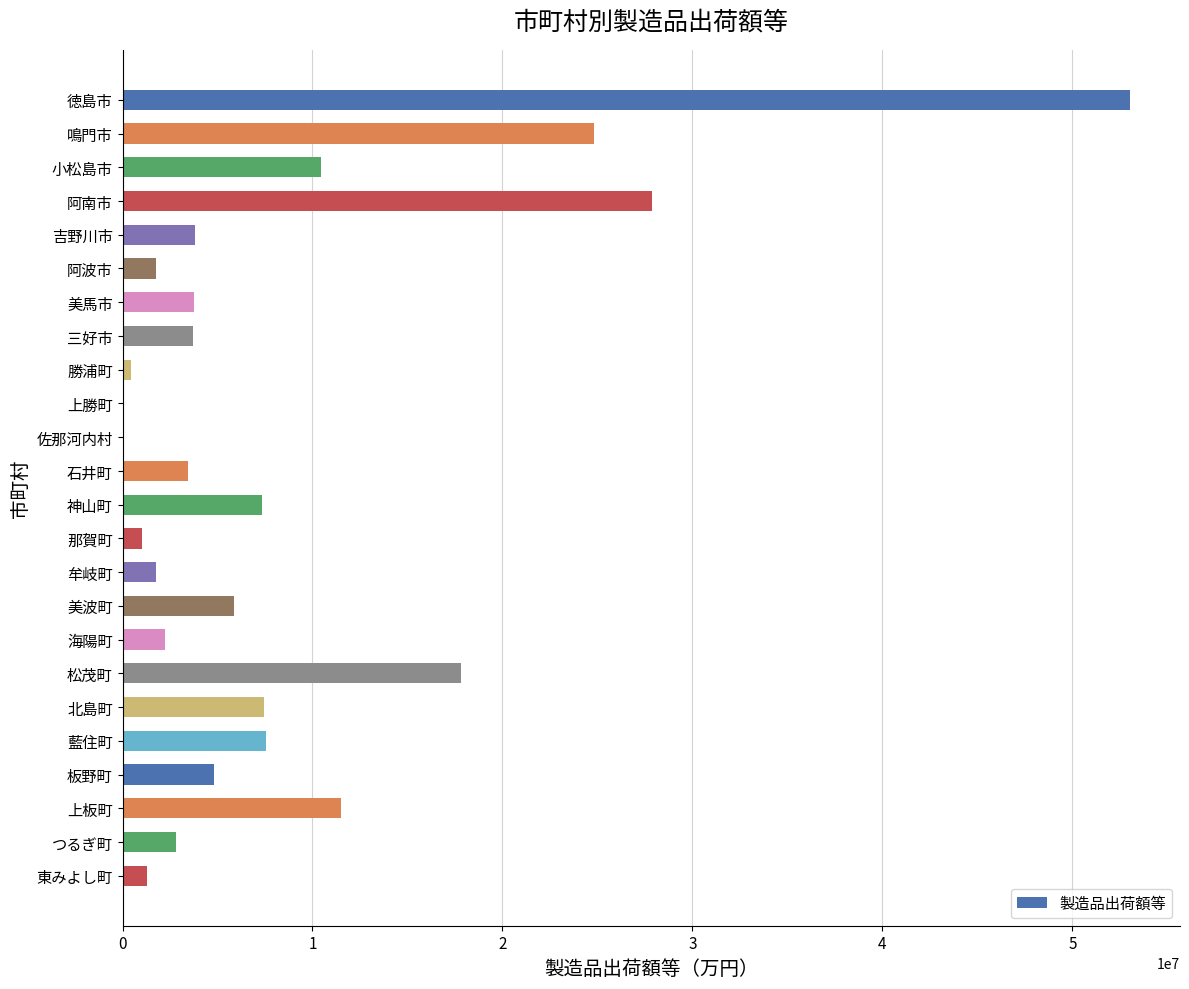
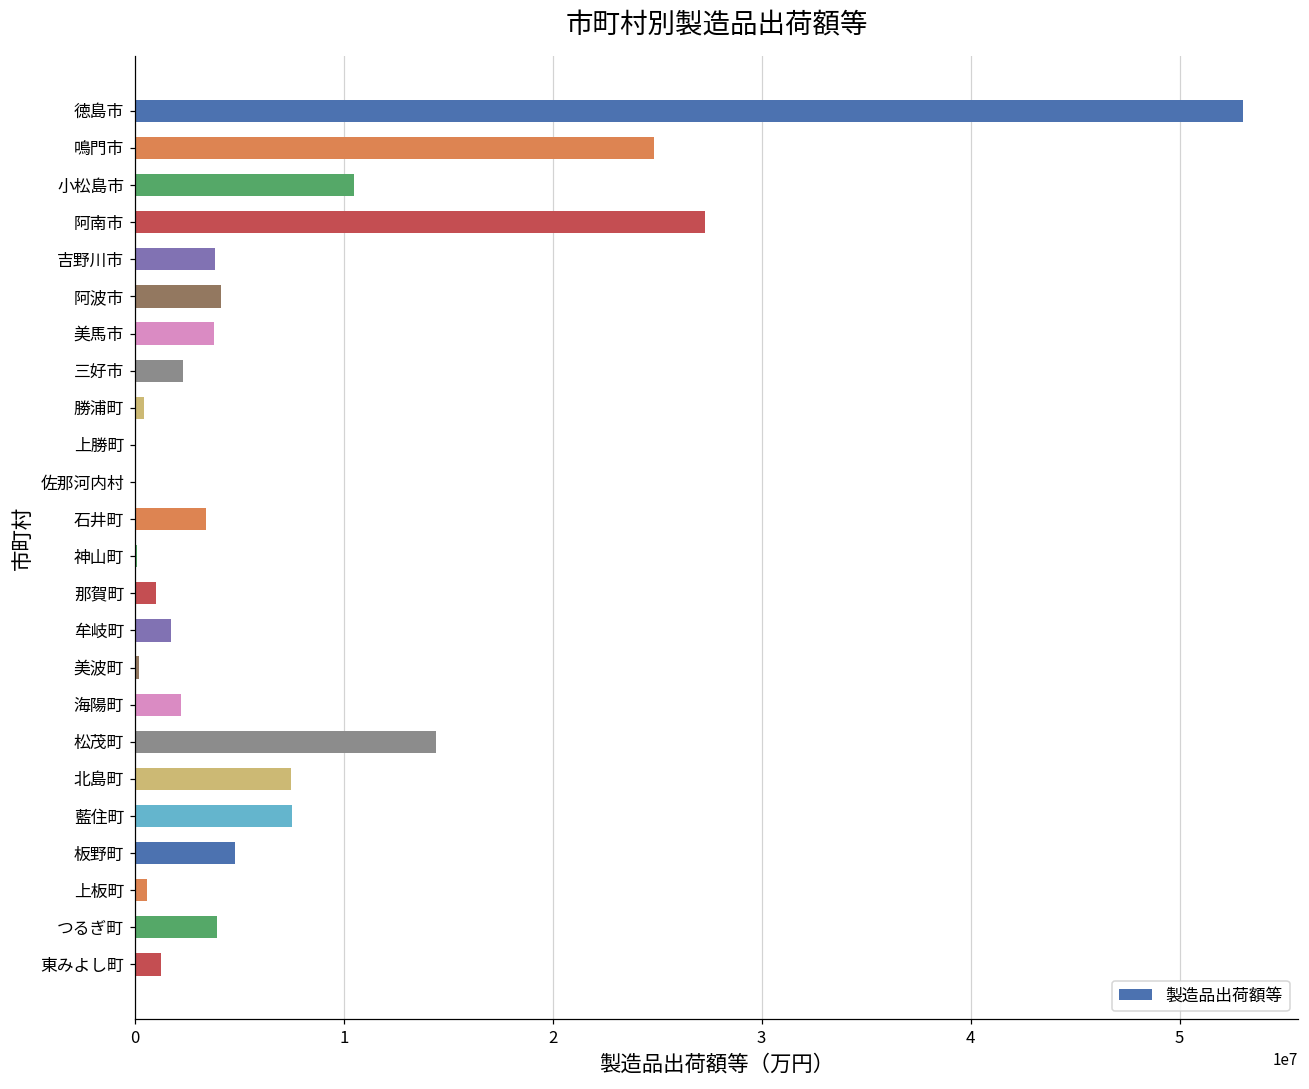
  {
    "徳島市": 53000000,
    "鳴門市": 24800000,
    "小松島市": 10500000,
-   "阿南市": 27800000,
+   "阿南市": 27300000,
    "吉野川市": 3800000,
-   "阿波市": 1800000,
+   "阿波市": 4100000,
    "美馬市": 3800000,
-   "三好市": 3700000,
+   "三好市": 2300000,
    "勝浦町": 500000,
    "石井町": 3400000,
-   "神山町": 7300000,
+   "神山町": 100000,
    "那賀町": 1000000,
    "牟岐町": 1700000,
-   "美波町": 5900000,
+   "美波町": 200000,
    "海陽町": 2200000,
-   "松茂町": 17800000,
+   "松茂町": 14400000,
    "北島町": 7500000,
    "藍住町": 7500000,
    "板野町": 4800000,
-   "上板町": 11500000,
-   "つるぎ町": 2800000,
+   "上板町": 600000,
+   "つるぎ町": 3900000,
    "東みよし町": 1300000
  }
